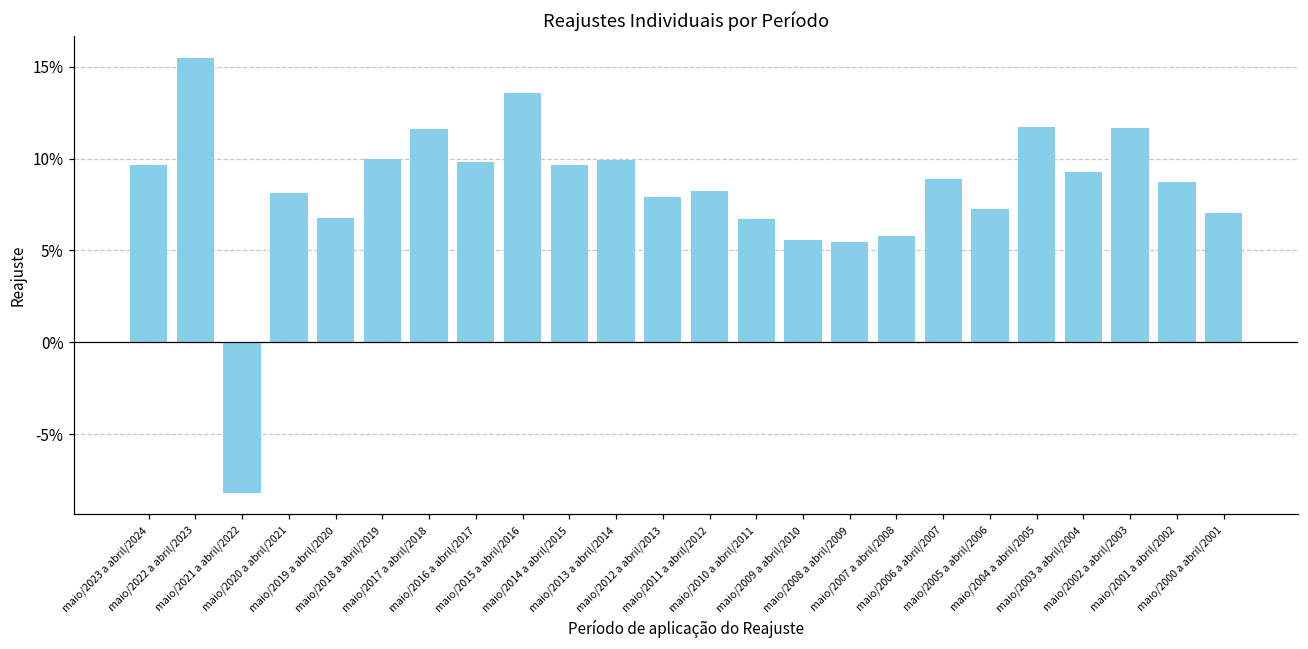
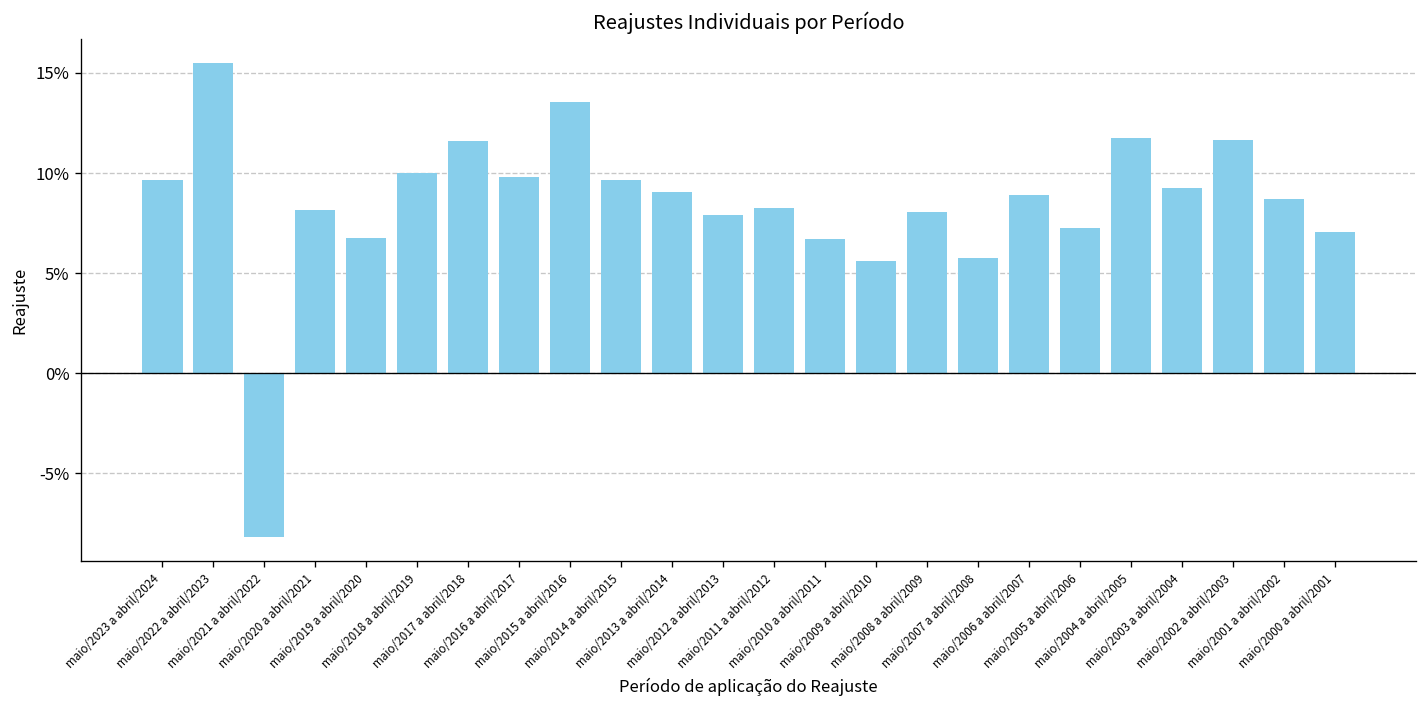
  {
    "maio/2023 a abril/2024": "9.6%",
    "maio/2022 a abril/2023": "15.5%",
    "maio/2021 a abril/2022": "-8.2%",
    "maio/2020 a abril/2021": "8.1%",
    "maio/2019 a abril/2020": "6.8%",
    "maio/2018 a abril/2019": "10.0%",
    "maio/2017 a abril/2018": "11.6%",
    "maio/2016 a abril/2017": "9.8%",
    "maio/2015 a abril/2016": "13.6%",
    "maio/2014 a abril/2015": "9.7%",
-   "maio/2013 a abril/2014": "10.0%",
+   "maio/2013 a abril/2014": "9.0%",
    "maio/2012 a abril/2013": "7.9%",
    "maio/2011 a abril/2012": "8.3%",
    "maio/2010 a abril/2011": "6.7%",
    "maio/2009 a abril/2010": "5.6%",
-   "maio/2008 a abril/2009": "5.5%",
+   "maio/2008 a abril/2009": "8.1%",
    "maio/2007 a abril/2008": "5.8%",
    "maio/2006 a abril/2007": "8.9%",
    "maio/2005 a abril/2006": "7.3%",
    "maio/2004 a abril/2005": "11.8%",
    "maio/2003 a abril/2004": "9.3%",
    "maio/2002 a abril/2003": "11.7%",
    "maio/2001 a abril/2002": "8.7%",
    "maio/2000 a abril/2001": "7.1%"
  }
